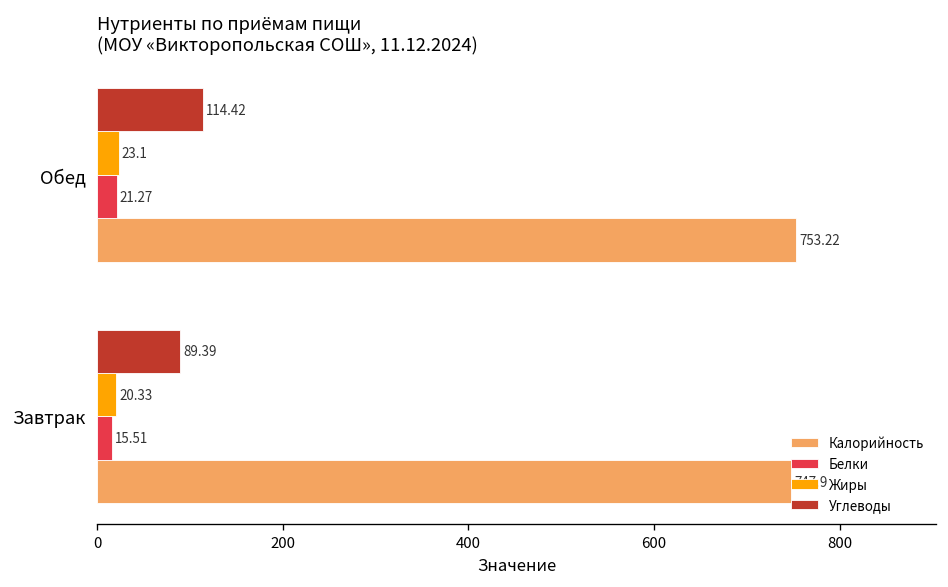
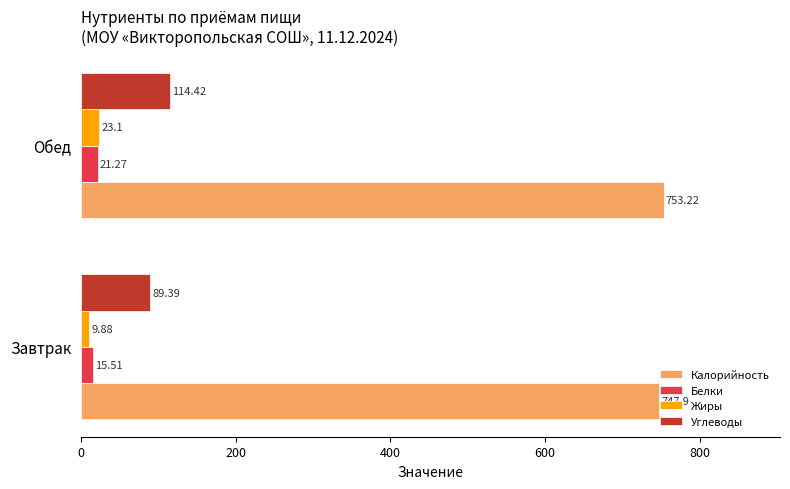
  {
    "Калорийность": {
      "Обед": 753.22,
      "Завтрак": 747.9
    },
    "Жиры": {
      "Обед": 23.1,
-     "Завтрак": 20.33
+     "Завтрак": 9.88
    }
  }
